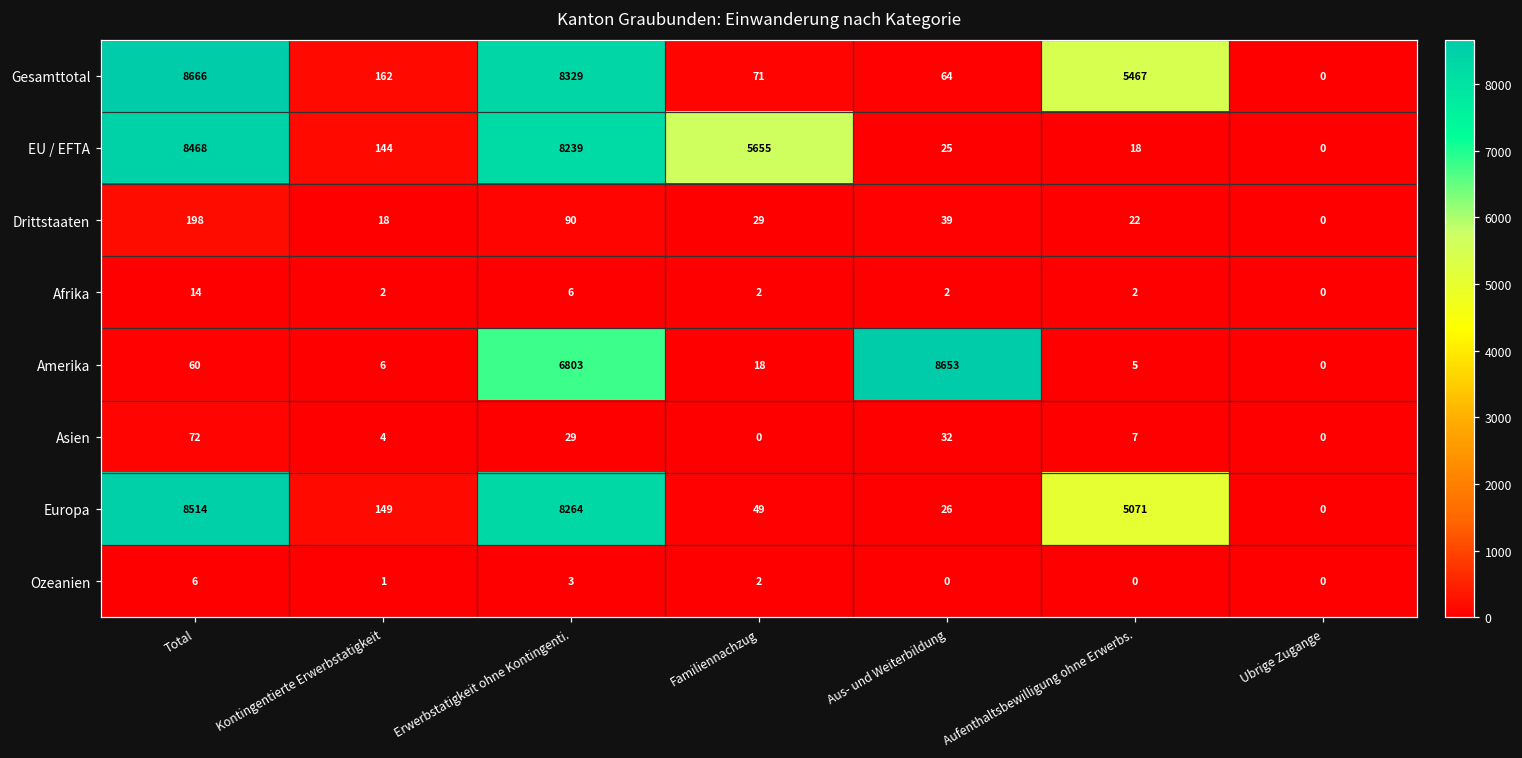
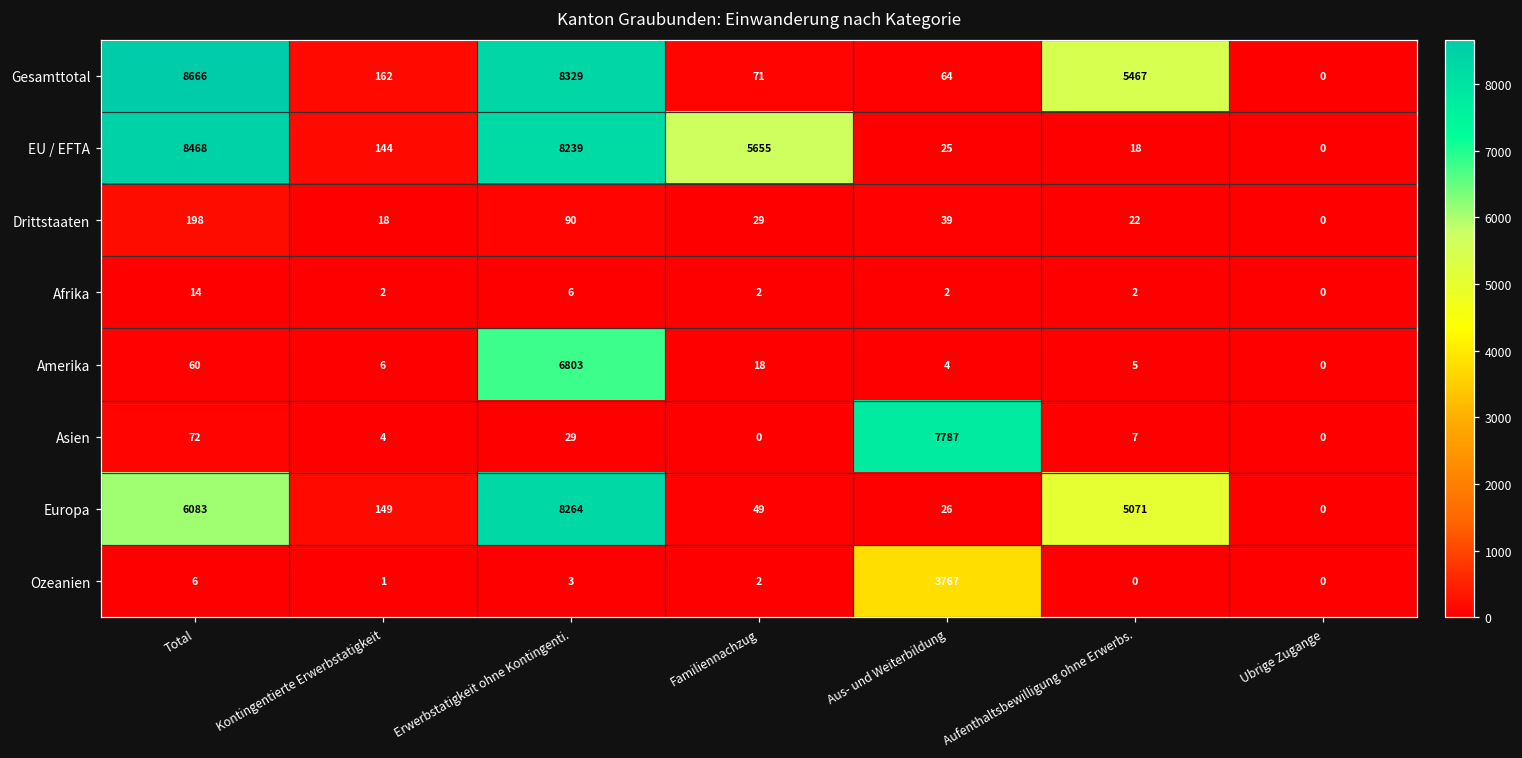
  {
    "Gesamttotal": {
      "Total": 8666,
      "Kontingentierte Erwerbstatigkeit": 162,
      "Erwerbstatigkeit ohne Kontingenti.": 8329,
      "Familiennachzug": 71,
      "Aus- und Weiterbildung": 64,
      "Aufenthaltsbewilligung ohne Erwerbs.": 5467,
      "Ubrige Zugange": 0
    },
    "EU / EFTA": {
      "Total": 8468,
      "Kontingentierte Erwerbstatigkeit": 144,
      "Erwerbstatigkeit ohne Kontingenti.": 8239,
      "Familiennachzug": 5655,
      "Aus- und Weiterbildung": 25,
      "Aufenthaltsbewilligung ohne Erwerbs.": 18,
      "Ubrige Zugange": 0
    },
    "Drittstaaten": {
      "Total": 198,
      "Kontingentierte Erwerbstatigkeit": 18,
      "Erwerbstatigkeit ohne Kontingenti.": 90,
      "Familiennachzug": 29,
      "Aus- und Weiterbildung": 39,
      "Aufenthaltsbewilligung ohne Erwerbs.": 22,
      "Ubrige Zugange": 0
    },
    "Afrika": {
      "Total": 14,
      "Kontingentierte Erwerbstatigkeit": 2,
      "Erwerbstatigkeit ohne Kontingenti.": 6,
      "Familiennachzug": 2,
      "Aus- und Weiterbildung": 2,
      "Aufenthaltsbewilligung ohne Erwerbs.": 2,
      "Ubrige Zugange": 0
    },
    "Amerika": {
      "Total": 60,
      "Kontingentierte Erwerbstatigkeit": 6,
      "Erwerbstatigkeit ohne Kontingenti.": 6803,
      "Familiennachzug": 18,
-     "Aus- und Weiterbildung": 8653,
+     "Aus- und Weiterbildung": 4,
      "Aufenthaltsbewilligung ohne Erwerbs.": 5,
      "Ubrige Zugange": 0
    },
    "Asien": {
      "Total": 72,
      "Kontingentierte Erwerbstatigkeit": 4,
      "Erwerbstatigkeit ohne Kontingenti.": 29,
      "Familiennachzug": 0,
-     "Aus- und Weiterbildung": 32,
+     "Aus- und Weiterbildung": 7787,
      "Aufenthaltsbewilligung ohne Erwerbs.": 7,
      "Ubrige Zugange": 0
    },
    "Europa": {
-     "Total": 8514,
+     "Total": 6083,
      "Kontingentierte Erwerbstatigkeit": 149,
      "Erwerbstatigkeit ohne Kontingenti.": 8264,
      "Familiennachzug": 49,
      "Aus- und Weiterbildung": 26,
      "Aufenthaltsbewilligung ohne Erwerbs.": 5071,
      "Ubrige Zugange": 0
    },
    "Ozeanien": {
      "Total": 6,
      "Kontingentierte Erwerbstatigkeit": 1,
      "Erwerbstatigkeit ohne Kontingenti.": 3,
      "Familiennachzug": 2,
-     "Aus- und Weiterbildung": 0,
+     "Aus- und Weiterbildung": 3767,
      "Aufenthaltsbewilligung ohne Erwerbs.": 0,
      "Ubrige Zugange": 0
    }
  }
